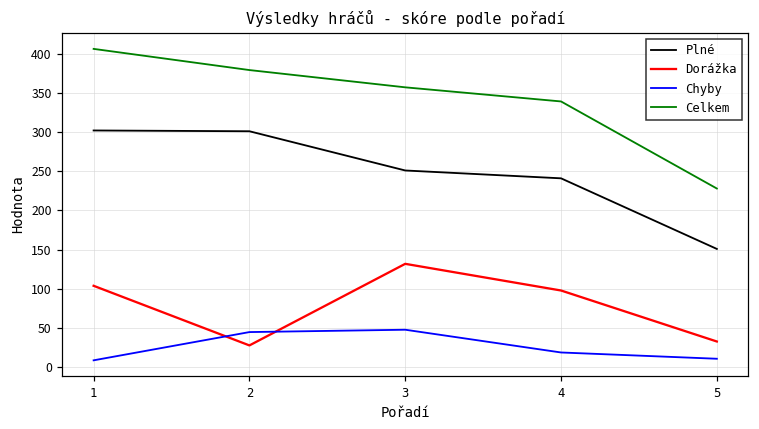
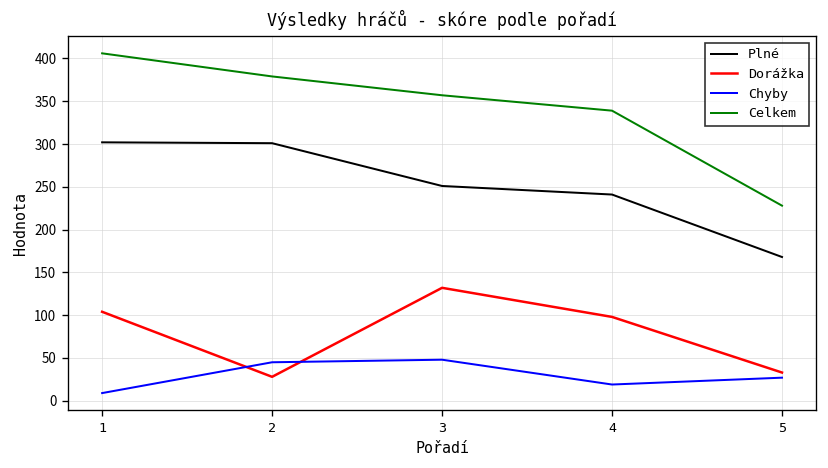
  {
    "Plné": {
      "1": 300,
      "2": 300,
      "3": 250,
      "4": 240,
-     "5": 150
+     "5": 170
    },
    "Dorážka": {
      "1": 100,
      "2": 30,
      "3": 130,
      "4": 100,
      "5": 30
    },
    "Chyby": {
      "1": 10,
      "2": 50,
      "3": 50,
      "4": 20,
-     "5": 10
+     "5": 30
    },
    "Celkem": {
      "1": 410,
      "2": 380,
      "3": 360,
      "4": 340,
      "5": 230
    }
  }
